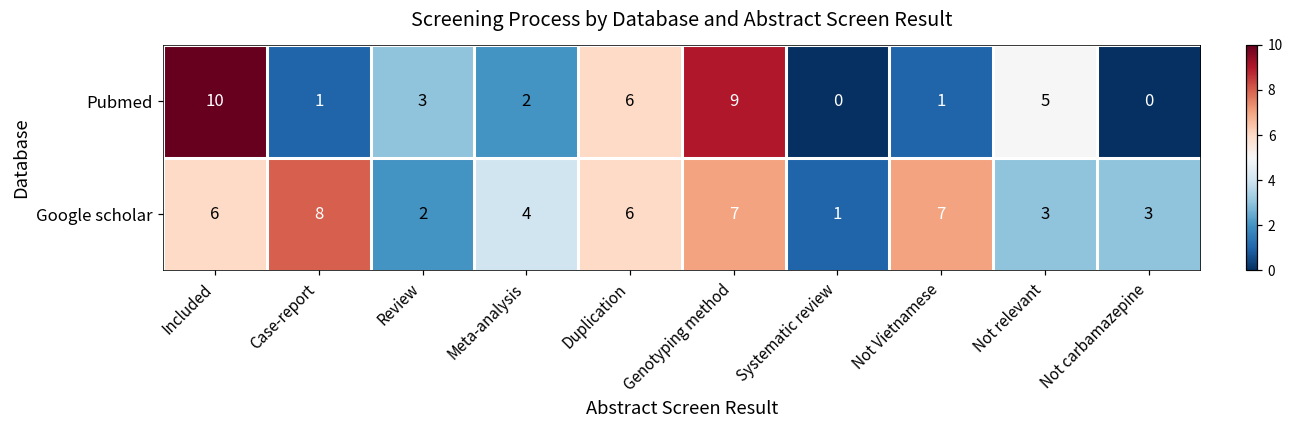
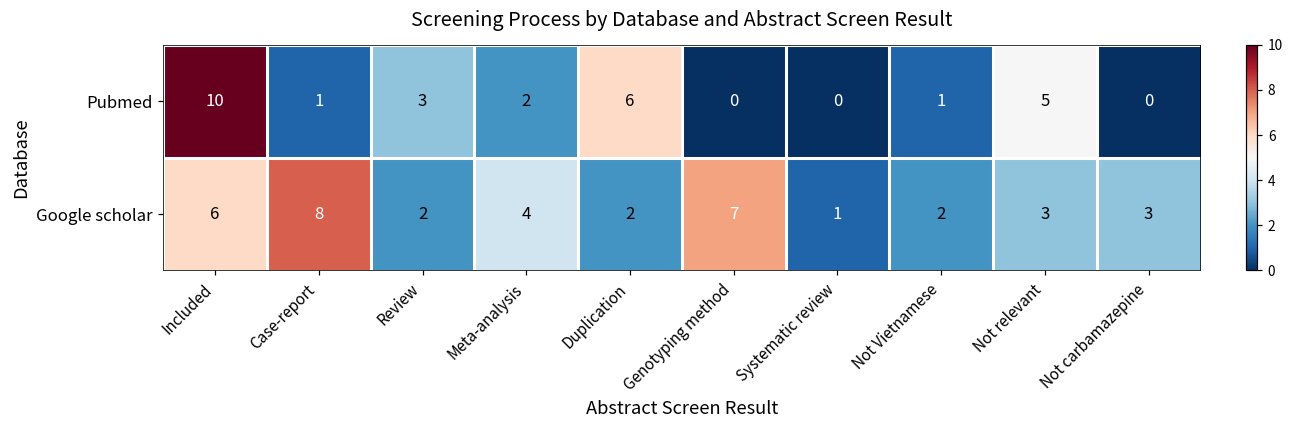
  {
    "Pubmed": {
      "Included": 10,
      "Case-report": 1,
      "Review": 3,
      "Meta-analysis": 2,
      "Duplication": 6,
-     "Genotyping method": 9,
+     "Genotyping method": 0,
      "Systematic review": 0,
      "Not Vietnamese": 1,
      "Not relevant": 5,
      "Not carbamazepine": 0
    },
    "Google scholar": {
      "Included": 6,
      "Case-report": 8,
      "Review": 2,
      "Meta-analysis": 4,
-     "Duplication": 6,
+     "Duplication": 2,
      "Genotyping method": 7,
      "Systematic review": 1,
-     "Not Vietnamese": 7,
+     "Not Vietnamese": 2,
      "Not relevant": 3,
      "Not carbamazepine": 3
    }
  }
